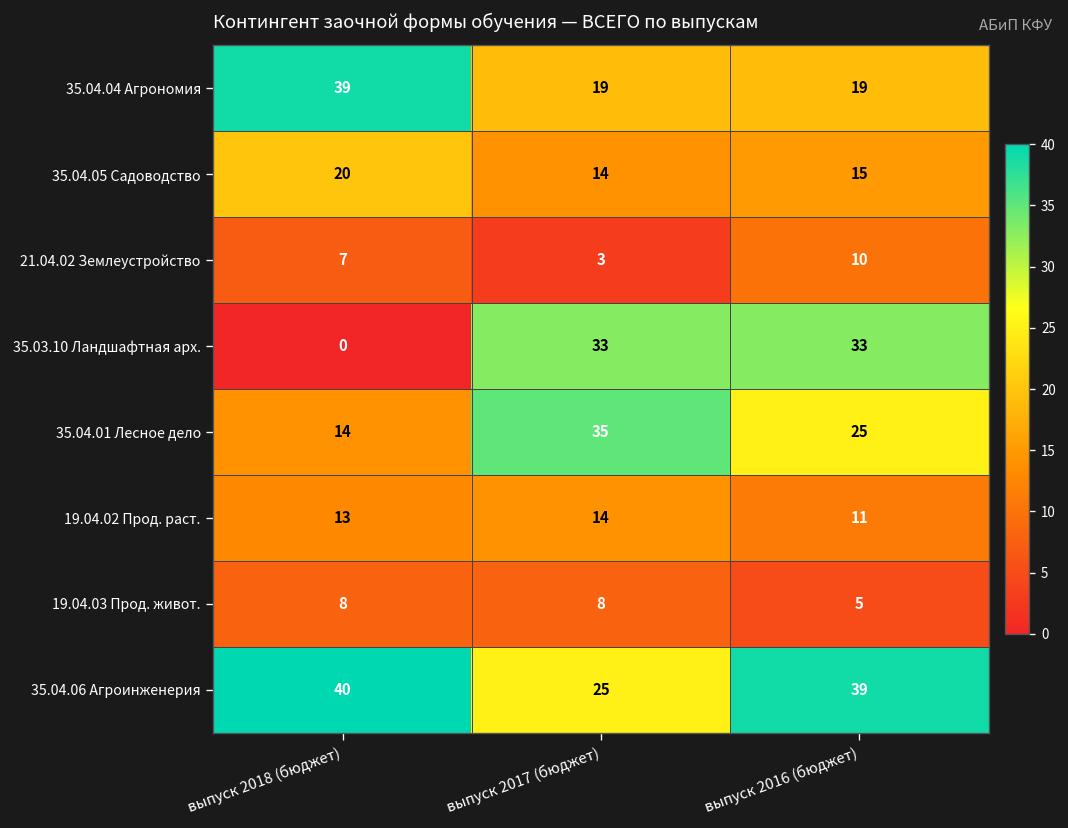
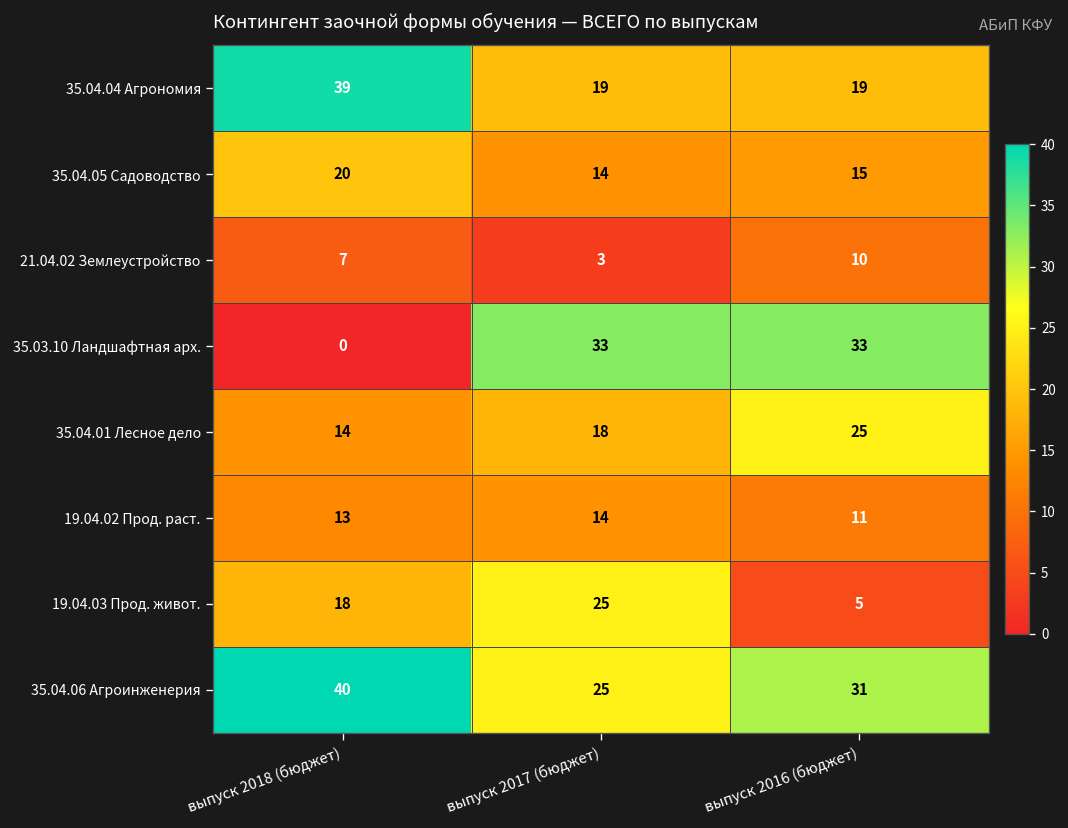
  {
    "35.04.04 Агрономия": {
      "выпуск 2018 (бюджет)": 39,
      "выпуск 2017 (бюджет)": 19,
      "выпуск 2016 (бюджет)": 19
    },
    "35.04.05 Садоводство": {
      "выпуск 2018 (бюджет)": 20,
      "выпуск 2017 (бюджет)": 14,
      "выпуск 2016 (бюджет)": 15
    },
    "21.04.02 Землеустройство": {
      "выпуск 2018 (бюджет)": 7,
      "выпуск 2017 (бюджет)": 3,
      "выпуск 2016 (бюджет)": 10
    },
    "35.03.10 Ландшафтная арх.": {
      "выпуск 2018 (бюджет)": 0,
      "выпуск 2017 (бюджет)": 33,
      "выпуск 2016 (бюджет)": 33
    },
    "35.04.01 Лесное дело": {
      "выпуск 2018 (бюджет)": 14,
-     "выпуск 2017 (бюджет)": 35,
+     "выпуск 2017 (бюджет)": 18,
      "выпуск 2016 (бюджет)": 25
    },
    "19.04.02 Прод. раст.": {
      "выпуск 2018 (бюджет)": 13,
      "выпуск 2017 (бюджет)": 14,
      "выпуск 2016 (бюджет)": 11
    },
    "19.04.03 Прод. живот.": {
-     "выпуск 2018 (бюджет)": 8,
-     "выпуск 2017 (бюджет)": 8,
+     "выпуск 2018 (бюджет)": 18,
+     "выпуск 2017 (бюджет)": 25,
      "выпуск 2016 (бюджет)": 5
    },
    "35.04.06 Агроинженерия": {
      "выпуск 2018 (бюджет)": 40,
      "выпуск 2017 (бюджет)": 25,
-     "выпуск 2016 (бюджет)": 39
+     "выпуск 2016 (бюджет)": 31
    }
  }
